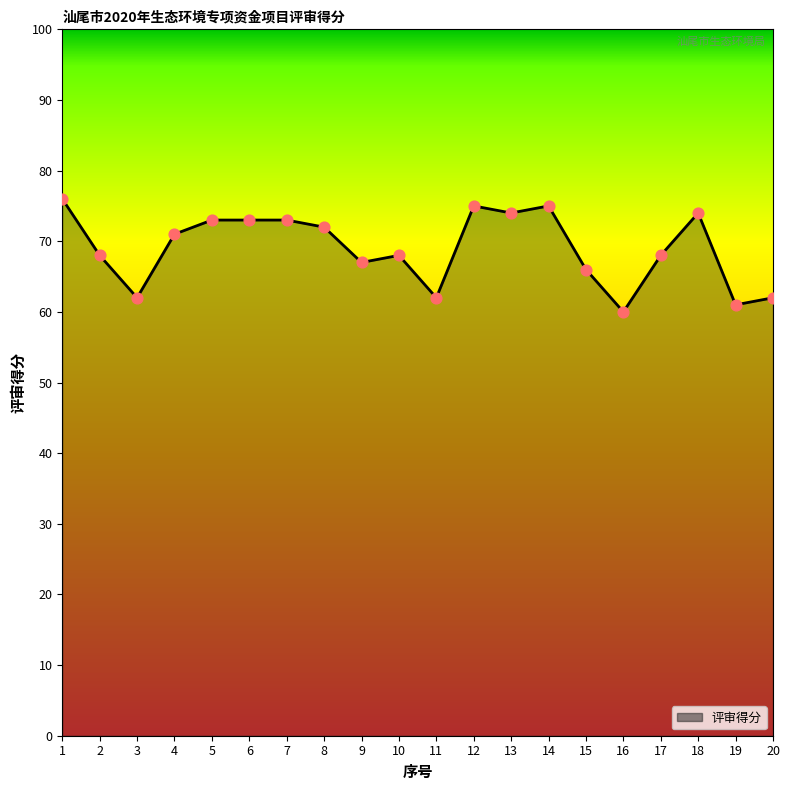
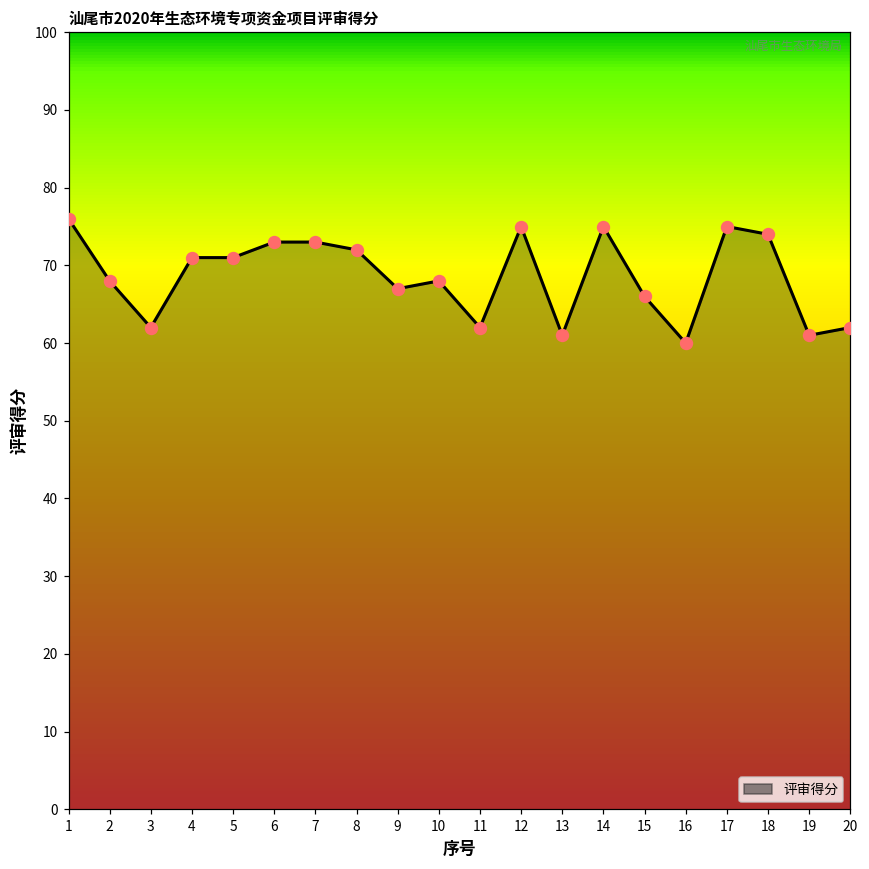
  {
    "1": 76,
    "2": 68,
    "3": 62,
    "4": 71,
-   "5": 73,
+   "5": 71,
    "6": 73,
    "7": 73,
    "8": 72,
    "9": 67,
    "10": 68,
    "11": 62,
    "12": 75,
-   "13": 74,
+   "13": 61,
    "14": 75,
    "15": 66,
    "16": 60,
-   "17": 68,
+   "17": 75,
    "18": 74,
    "19": 61,
    "20": 62
  }
